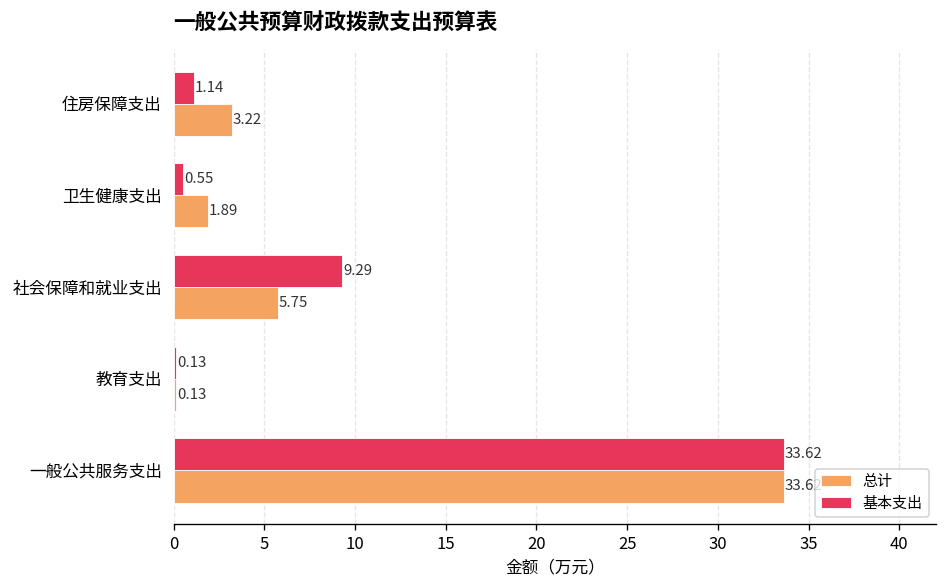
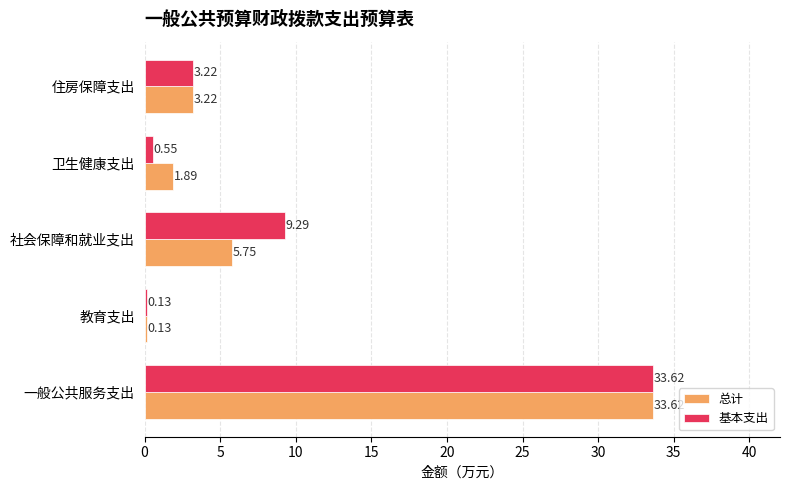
  {
    "总计": {
      "住房保障支出": 3.22,
      "卫生健康支出": 1.89,
      "社会保障和就业支出": 5.75,
      "教育支出": 0.13
    },
    "基本支出": {
-     "住房保障支出": 1.14,
+     "住房保障支出": 3.22,
      "卫生健康支出": 0.55,
      "社会保障和就业支出": 9.29,
      "教育支出": 0.13,
      "一般公共服务支出": 33.62
    }
  }
